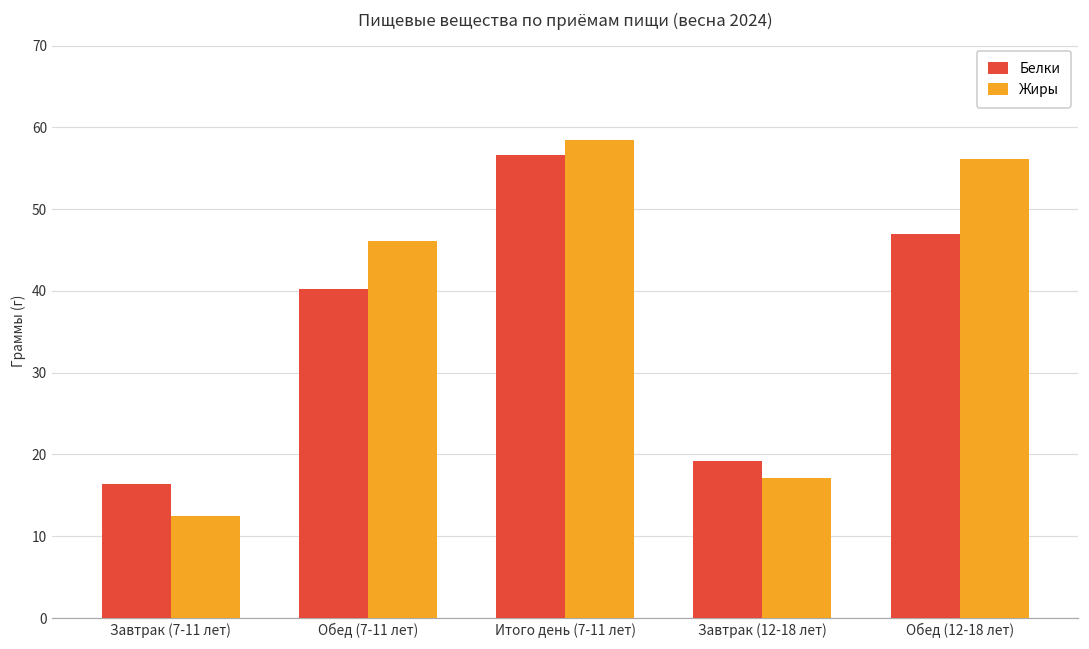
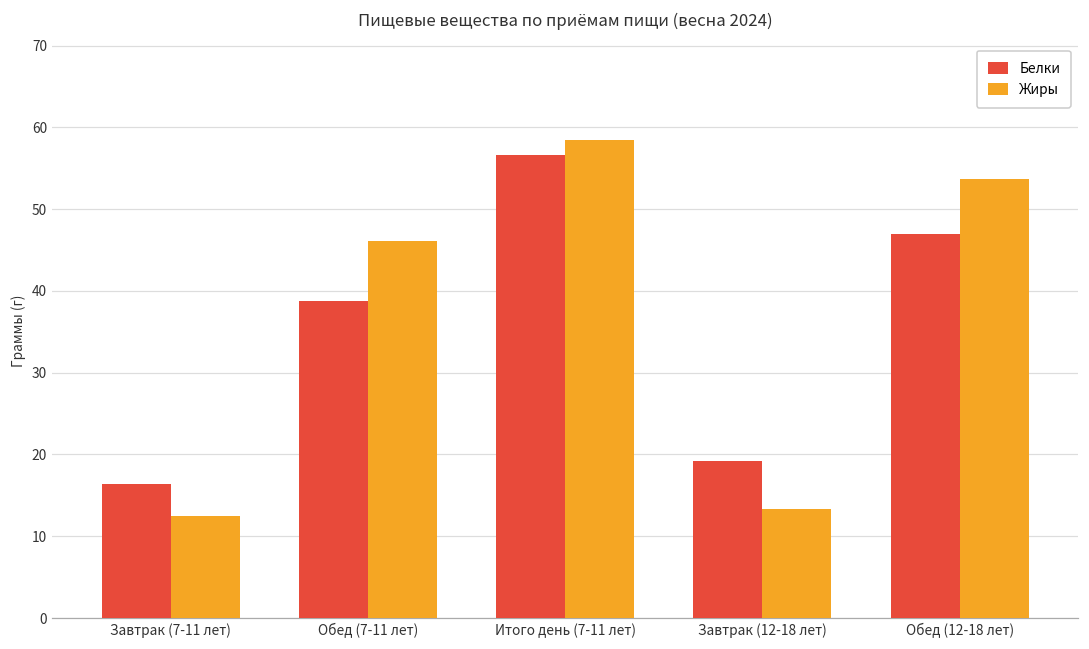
  {
    "Белки": {
      "Завтрак (7-11 лет)": 16,
-     "Обед (7-11 лет)": 40,
+     "Обед (7-11 лет)": 39,
      "Итого день (7-11 лет)": 57,
      "Завтрак (12-18 лет)": 19,
      "Обед (12-18 лет)": 47
    },
    "Жиры": {
      "Завтрак (7-11 лет)": 12,
      "Обед (7-11 лет)": 46,
      "Итого день (7-11 лет)": 59,
-     "Завтрак (12-18 лет)": 17,
-     "Обед (12-18 лет)": 56
+     "Завтрак (12-18 лет)": 13,
+     "Обед (12-18 лет)": 54
    }
  }
